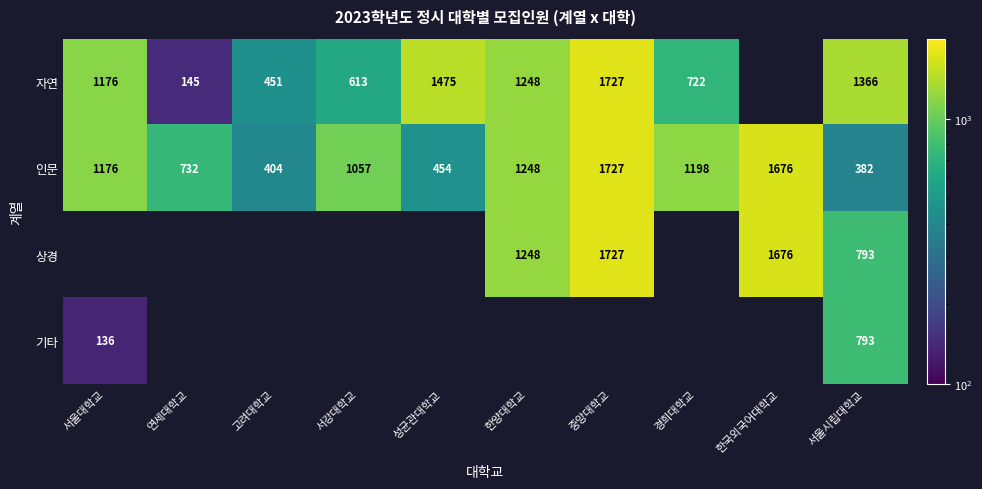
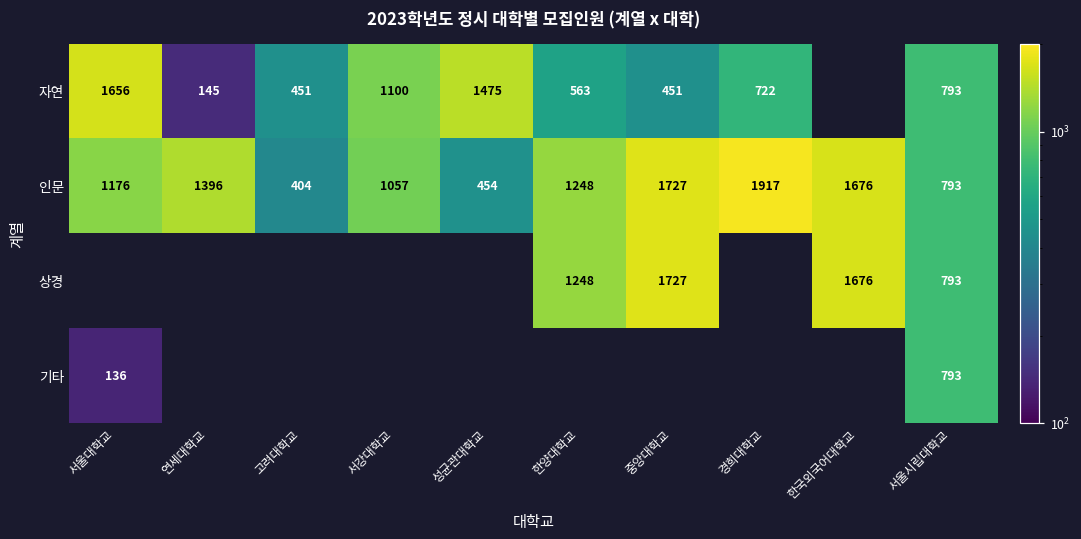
  {
    "자연": {
-     "서울대학교": 1176,
+     "서울대학교": 1656,
      "연세대학교": 145,
      "고려대학교": 451,
-     "서강대학교": 613,
+     "서강대학교": 1100,
      "성균관대학교": 1475,
-     "한양대학교": 1248,
-     "중앙대학교": 1727,
+     "한양대학교": 563,
+     "중앙대학교": 451,
      "경희대학교": 722,
-     "서울시립대학교": 1366
+     "서울시립대학교": 793
    },
    "인문": {
      "서울대학교": 1176,
-     "연세대학교": 732,
+     "연세대학교": 1396,
      "고려대학교": 404,
      "서강대학교": 1057,
      "성균관대학교": 454,
      "한양대학교": 1248,
      "중앙대학교": 1727,
-     "경희대학교": 1198,
+     "경희대학교": 1917,
      "한국외국어대학교": 1676,
-     "서울시립대학교": 382
+     "서울시립대학교": 793
    },
    "상경": {
      "한양대학교": 1248,
      "중앙대학교": 1727,
      "한국외국어대학교": 1676,
      "서울시립대학교": 793
    },
    "기타": {
      "서울대학교": 136,
      "서울시립대학교": 793
    }
  }
